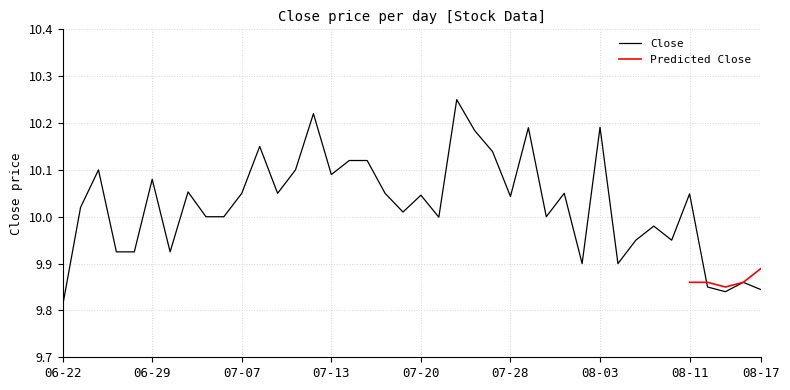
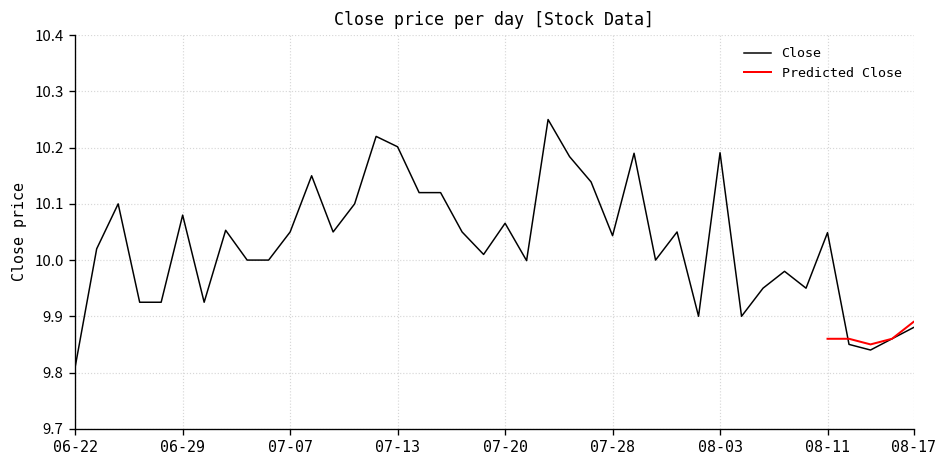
  {
    "Close": {
      "06-22": 9.81,
      "06-29": 10.08,
      "07-07": 10.05,
-     "07-13": 10.09,
-     "07-20": 10.05,
+     "07-13": 10.20,
+     "07-20": 10.07,
      "07-28": 10.04,
      "08-03": 10.19,
      "08-11": 10.05,
-     "08-17": 9.84
+     "08-17": 9.88
    },
    "Predicted Close": {
      "08-11": 9.86,
      "08-17": 9.89
    }
  }
